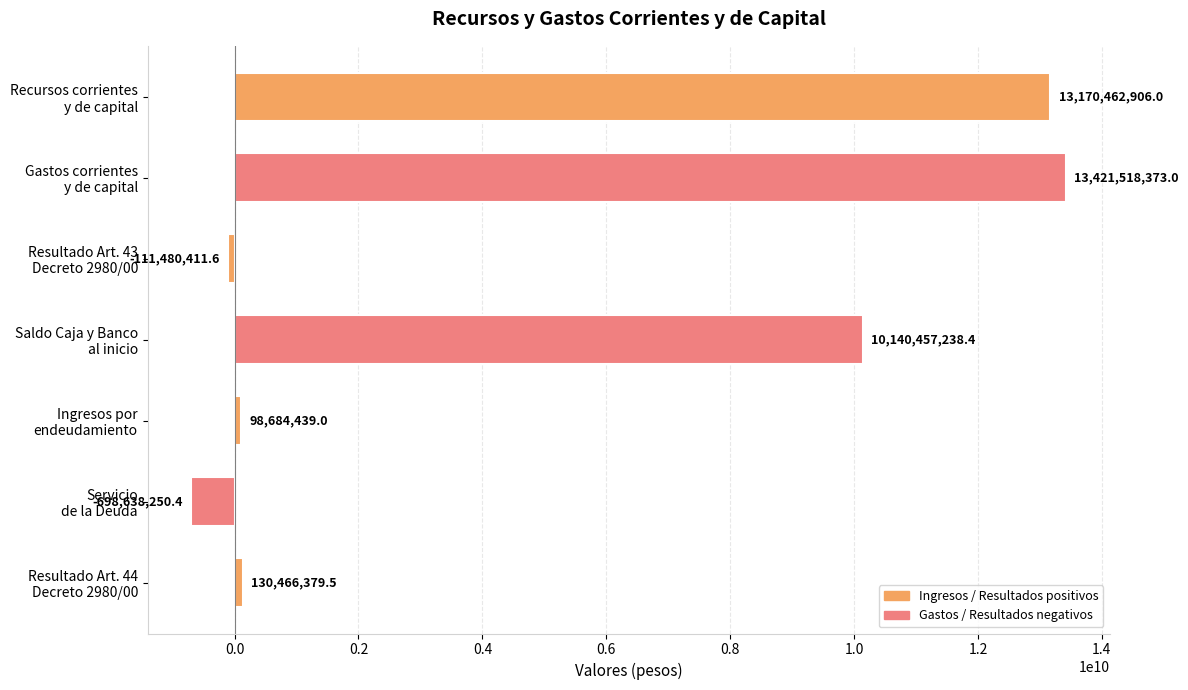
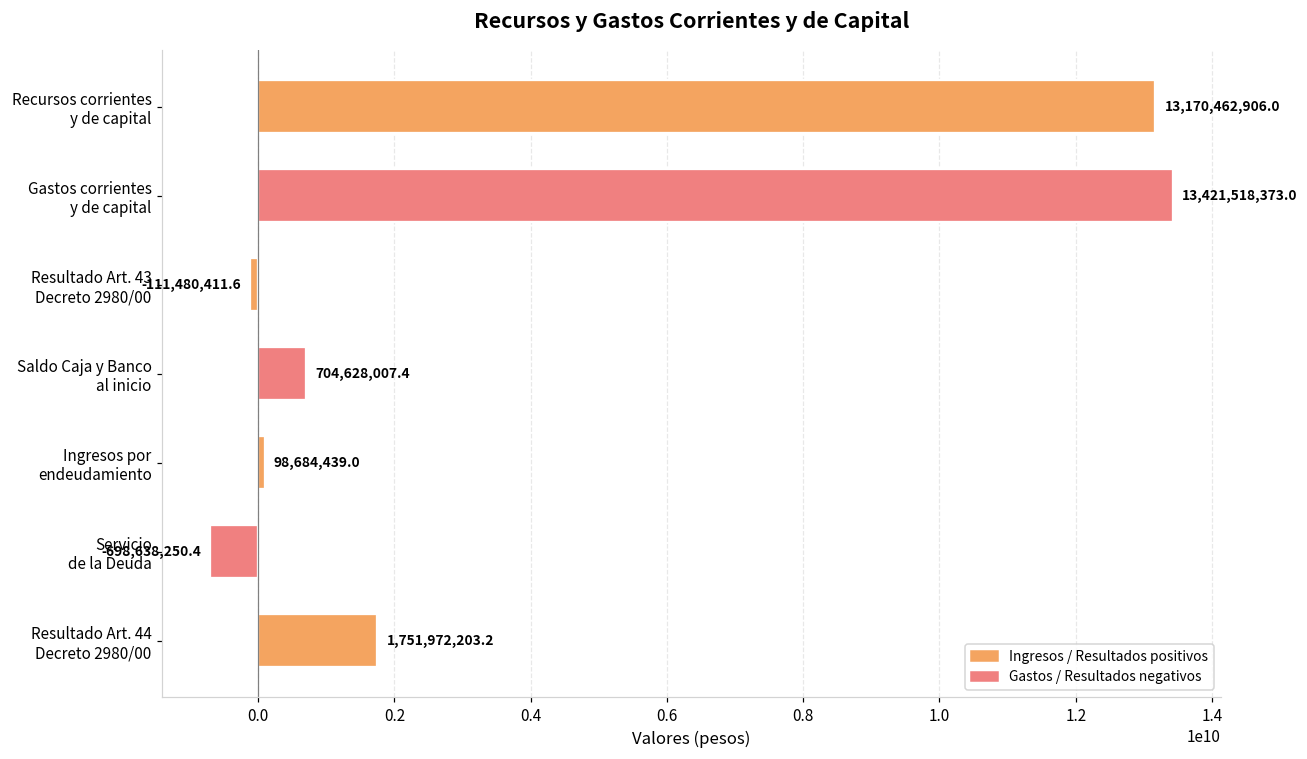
  {
    "Recursos corrientes y de capital": "13,170,462,906.0",
    "Gastos corrientes y de capital": "13,421,518,373.0",
    "Resultado Art. 43 Decreto 2980/00": "-111,480,411.6",
-   "Saldo Caja y Banco al inicio": "10,140,457,238.4",
+   "Saldo Caja y Banco al inicio": "704,628,007.4",
    "Ingresos por endeudamiento": "98,684,439.0",
    "Servicio de la Deuda": "-698,638,250.4",
-   "Resultado Art. 44 Decreto 2980/00": "130,466,379.5"
+   "Resultado Art. 44 Decreto 2980/00": "1,751,972,203.2"
  }
